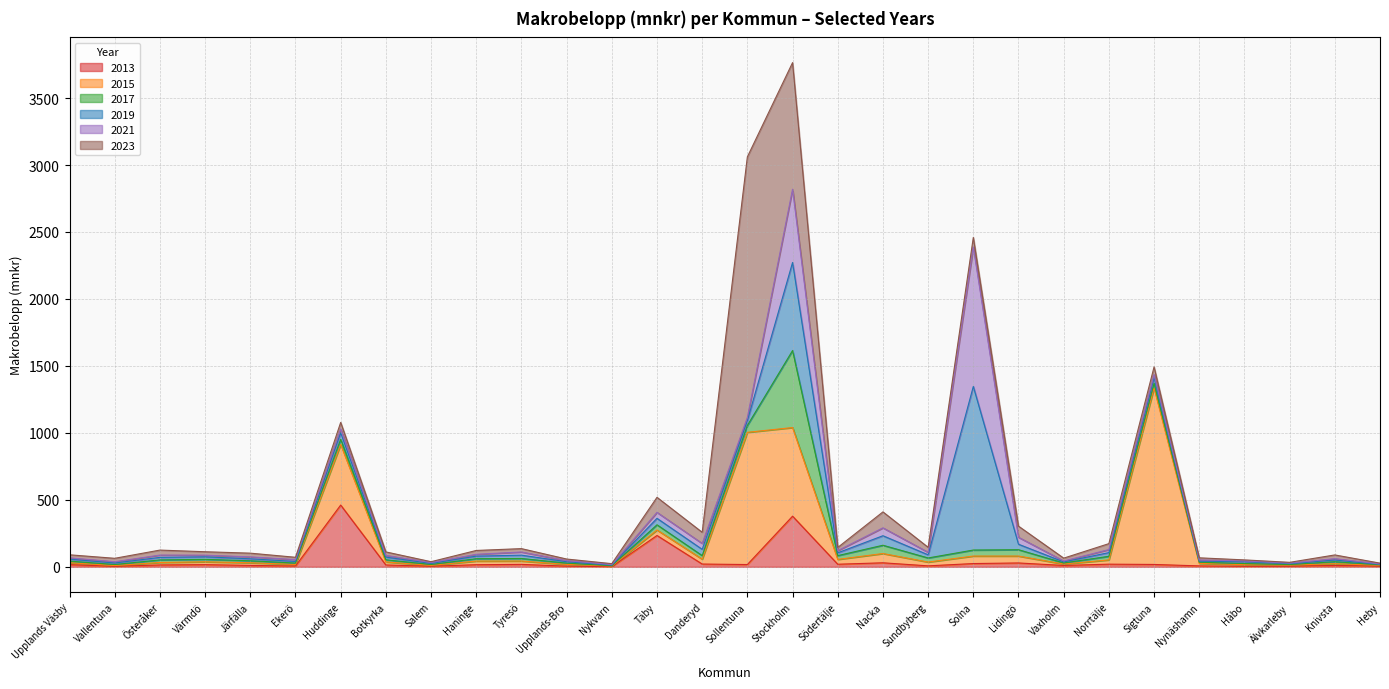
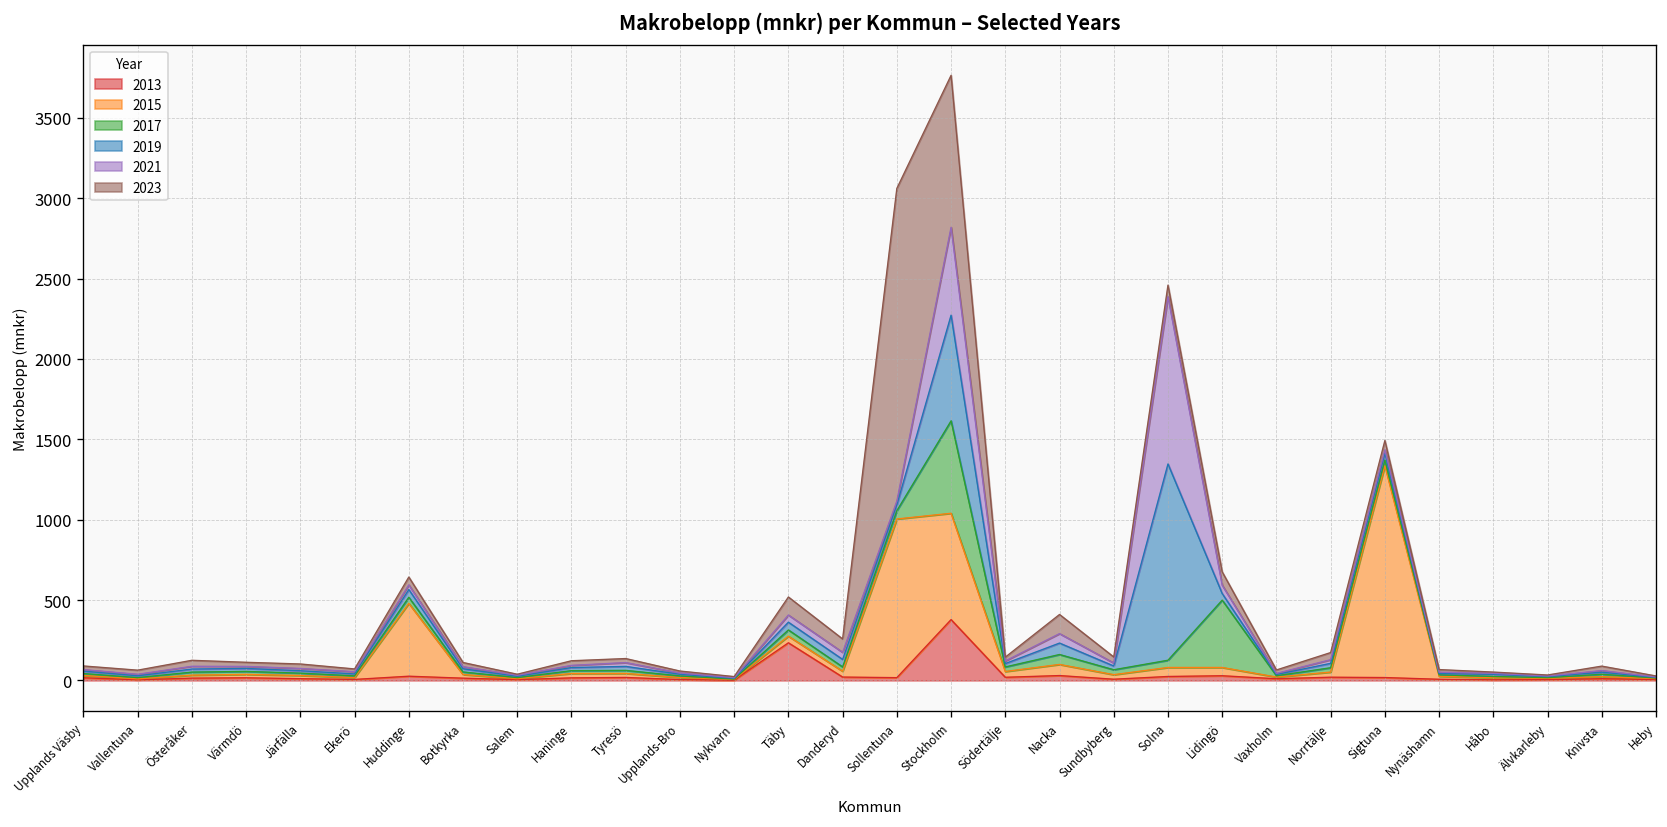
  {
    "2013": {
      "Värmdö": 20,
      "Järfälla": 10,
-     "Huddinge": 460,
+     "Huddinge": 30,
      "Botkyrka": 10,
      "Haninge": 20,
      "Tyresö": 20,
      "Täby": 230,
      "Danderyd": 20,
      "Sollentuna": 20,
      "Stockholm": 380,
      "Södertälje": 20,
      "Nacka": 30,
      "Sundbyberg": 10,
      "Solna": 20,
      "Lidingö": 30,
      "Norrtälje": 20,
      "Sigtuna": 20
    },
    "2015": {
      "Huddinge": 450,
      "Täby": 40,
      "Danderyd": 40,
      "Sollentuna": 990,
      "Stockholm": 660,
      "Södertälje": 40,
      "Nacka": 70,
      "Sundbyberg": 30,
      "Solna": 60,
      "Lidingö": 50,
      "Norrtälje": 30,
      "Sigtuna": 1320
    },
    "2017": {
      "Huddinge": 40,
      "Täby": 40,
      "Danderyd": 30,
      "Sollentuna": 50,
      "Stockholm": 580,
      "Södertälje": 30,
      "Nacka": 60,
      "Sundbyberg": 30,
      "Solna": 40,
-     "Lidingö": 50,
+     "Lidingö": 420,
      "Norrtälje": 30,
      "Sigtuna": 40
    },
    "2019": {
      "Huddinge": 50,
      "Tyresö": 20,
      "Täby": 50,
      "Danderyd": 50,
      "Sollentuna": 40,
      "Stockholm": 660,
      "Nacka": 70,
      "Solna": 1220,
      "Lidingö": 40,
      "Norrtälje": 30,
      "Sigtuna": 40
    },
    "2021": {
      "Huddinge": 30,
      "Tyresö": 20,
      "Täby": 40,
      "Danderyd": 40,
      "Sollentuna": 20,
      "Stockholm": 550,
      "Nacka": 60,
      "Solna": 1040,
      "Lidingö": 50,
      "Norrtälje": 20,
      "Sigtuna": 20
    },
    "2023": {
      "Upplands Väsby": 20,
      "Vallentuna": 30,
      "Österåker": 40,
      "Värmdö": 30,
      "Järfälla": 30,
      "Huddinge": 50,
      "Botkyrka": 30,
      "Haninge": 30,
      "Tyresö": 30,
      "Täby": 110,
      "Danderyd": 80,
      "Sollentuna": 1950,
      "Stockholm": 950,
      "Södertälje": 20,
      "Nacka": 120,
      "Sundbyberg": 40,
      "Solna": 70,
      "Lidingö": 80,
      "Vaxholm": 20,
      "Norrtälje": 40,
      "Sigtuna": 60,
      "Knivsta": 30
    }
  }
